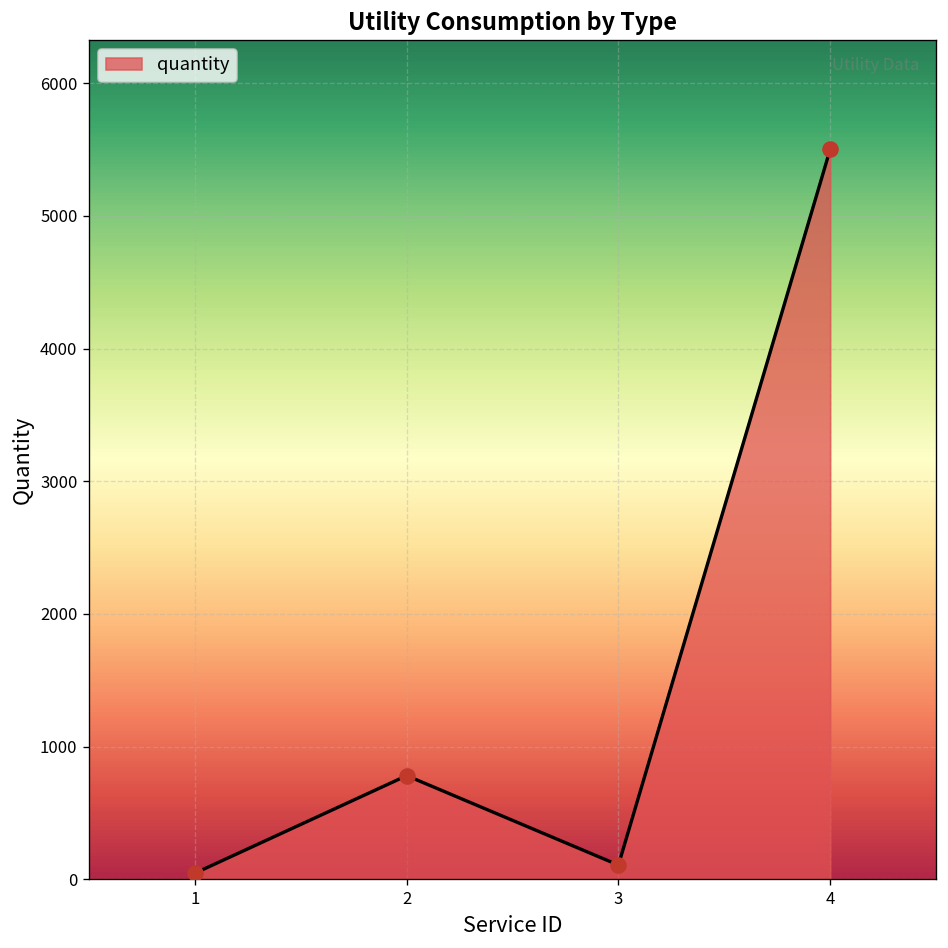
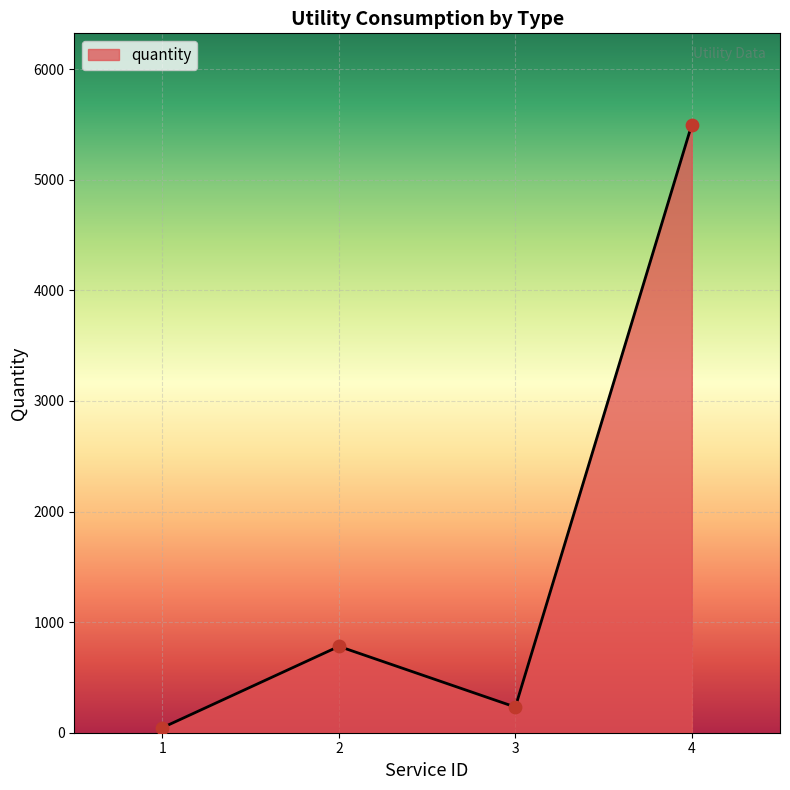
  {
    "1": 50,
    "2": 780,
-   "3": 110,
+   "3": 230,
    "4": 5500
  }
